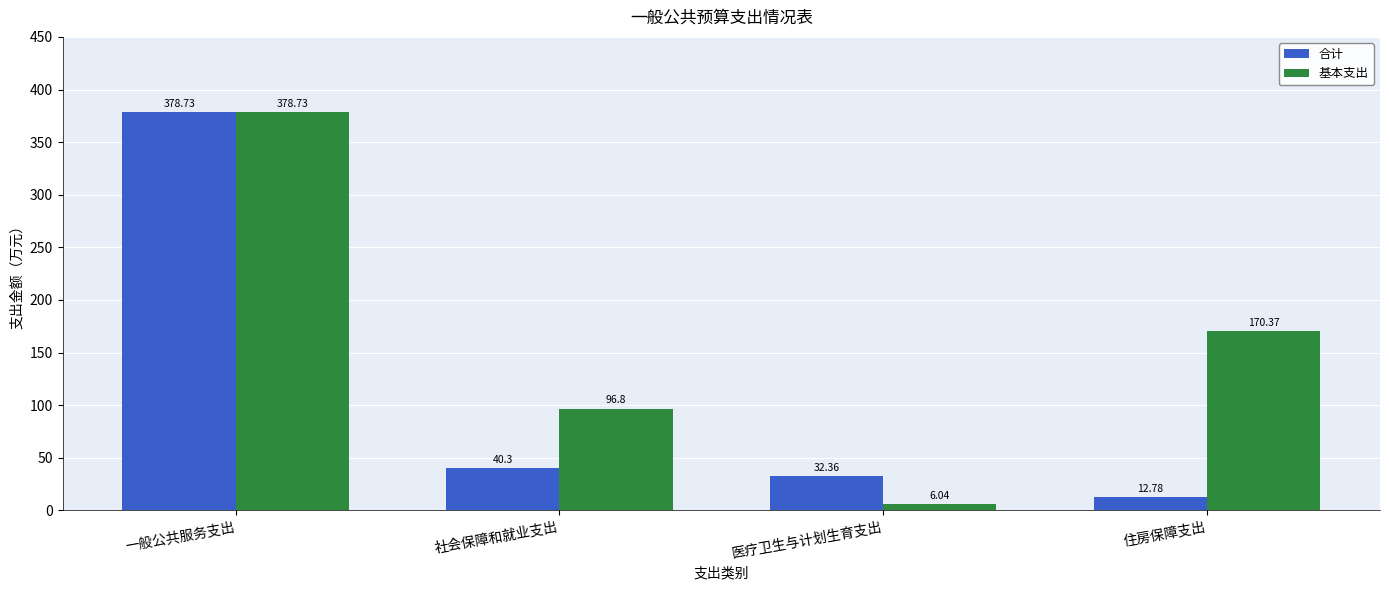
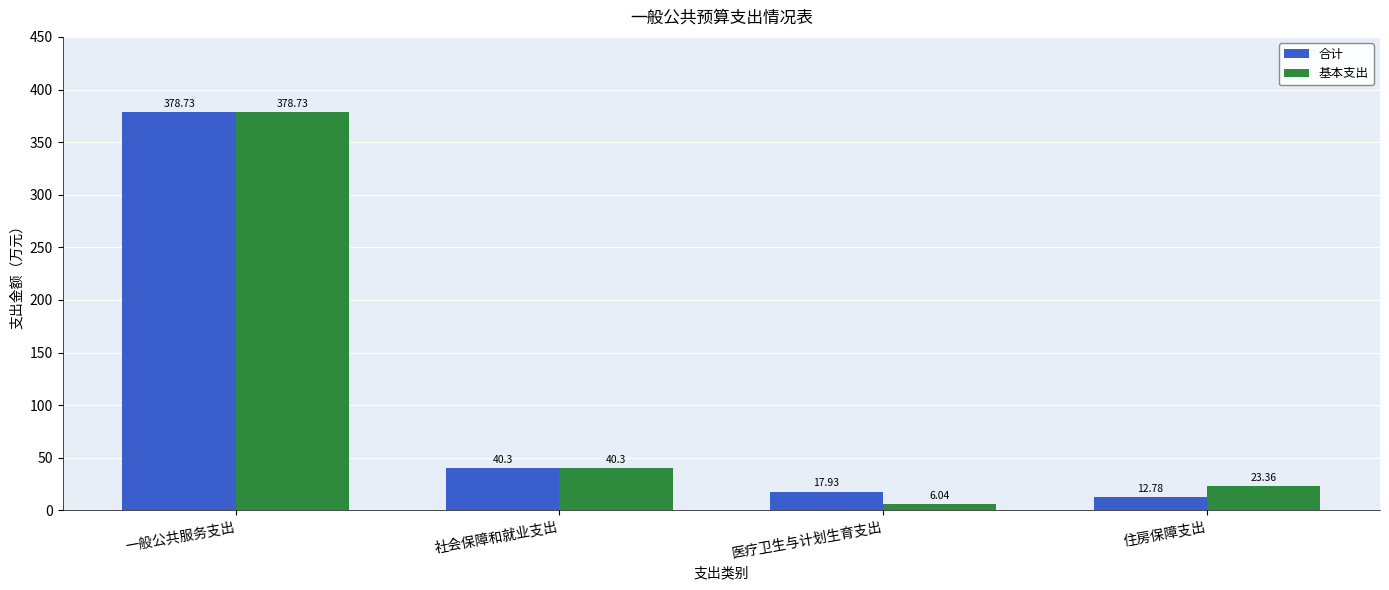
  {
    "合计": {
      "一般公共服务支出": 378.73,
      "社会保障和就业支出": 40.3,
-     "医疗卫生与计划生育支出": 32.36,
+     "医疗卫生与计划生育支出": 17.93,
      "住房保障支出": 12.78
    },
    "基本支出": {
      "一般公共服务支出": 378.73,
-     "社会保障和就业支出": 96.8,
+     "社会保障和就业支出": 40.3,
      "医疗卫生与计划生育支出": 6.04,
-     "住房保障支出": 170.37
+     "住房保障支出": 23.36
    }
  }
